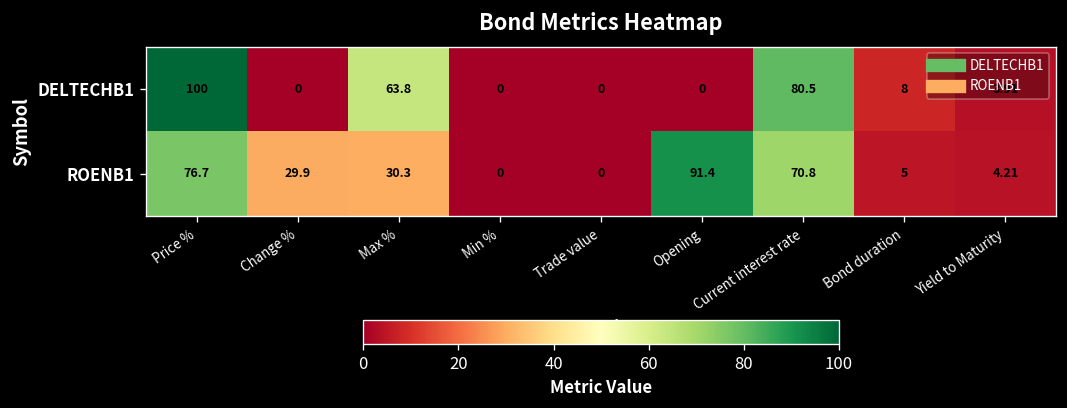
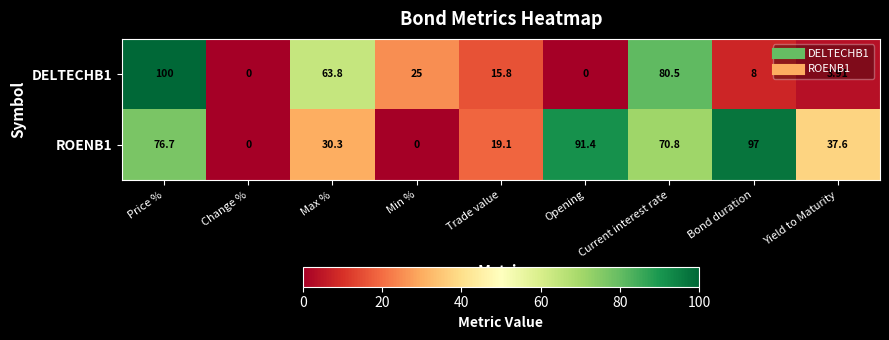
  {
    "DELTECHB1": {
      "Price %": 100,
      "Change %": 0,
      "Max %": 63.8,
-     "Min %": 0,
-     "Trade value": 0,
+     "Min %": 25,
+     "Trade value": 15.8,
      "Opening": 0,
      "Current interest rate": 80.5,
      "Bond duration": 8
    },
    "ROENB1": {
      "Price %": 76.7,
-     "Change %": 29.9,
+     "Change %": 0,
      "Max %": 30.3,
      "Min %": 0,
-     "Trade value": 0,
+     "Trade value": 19.1,
      "Opening": 91.4,
      "Current interest rate": 70.8,
-     "Bond duration": 5,
-     "Yield to Maturity": 4.21
+     "Bond duration": 97,
+     "Yield to Maturity": 37.6
    }
  }
